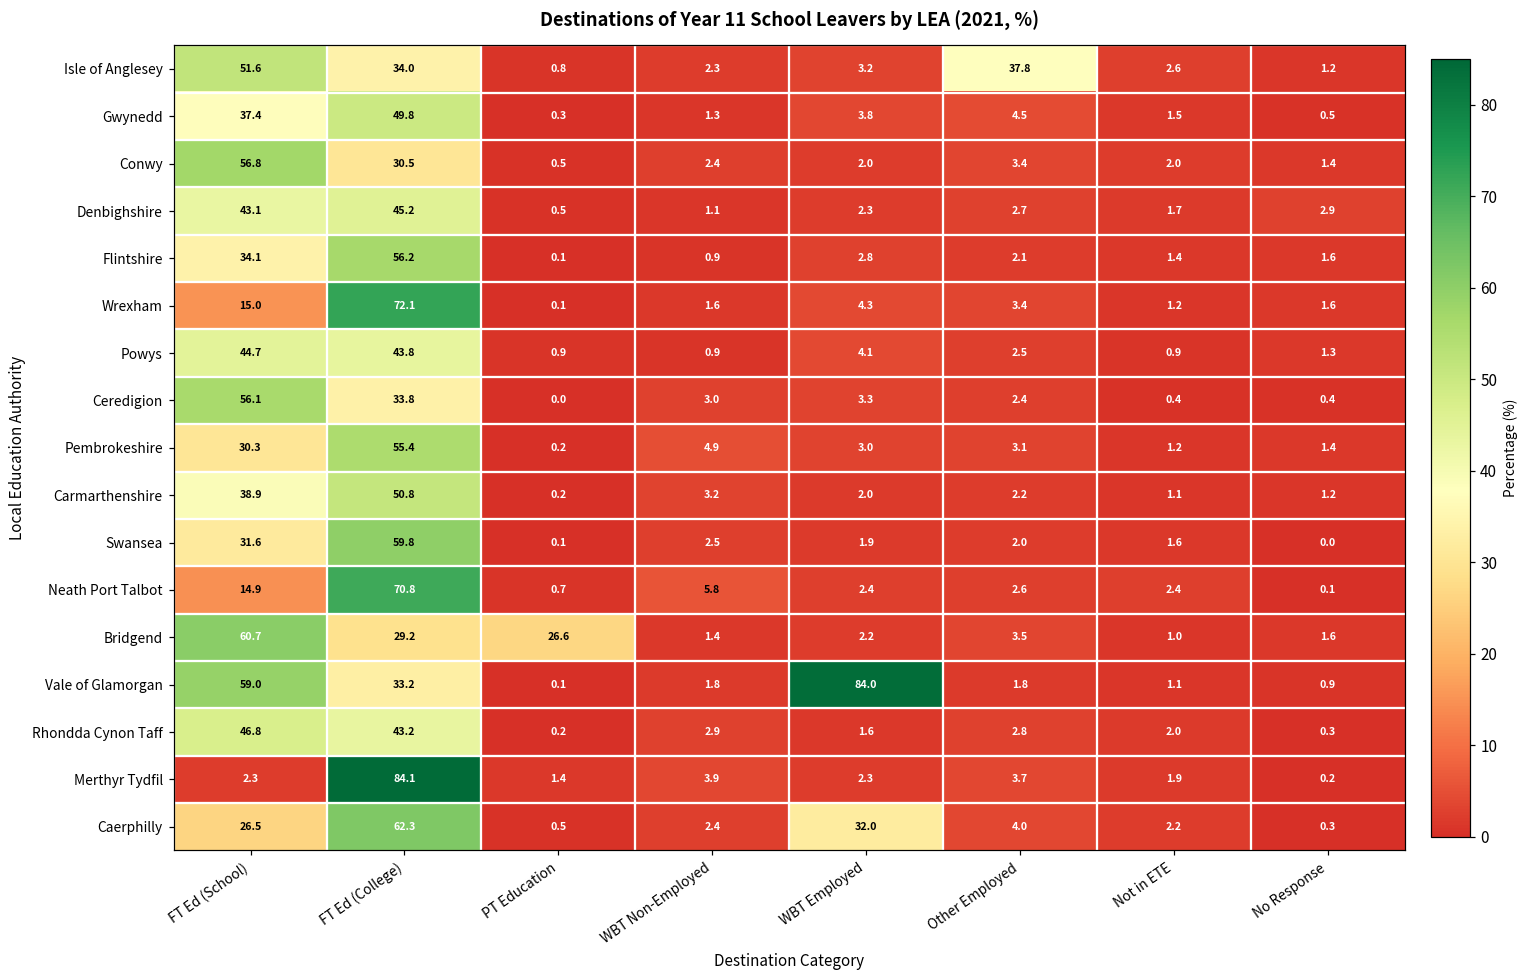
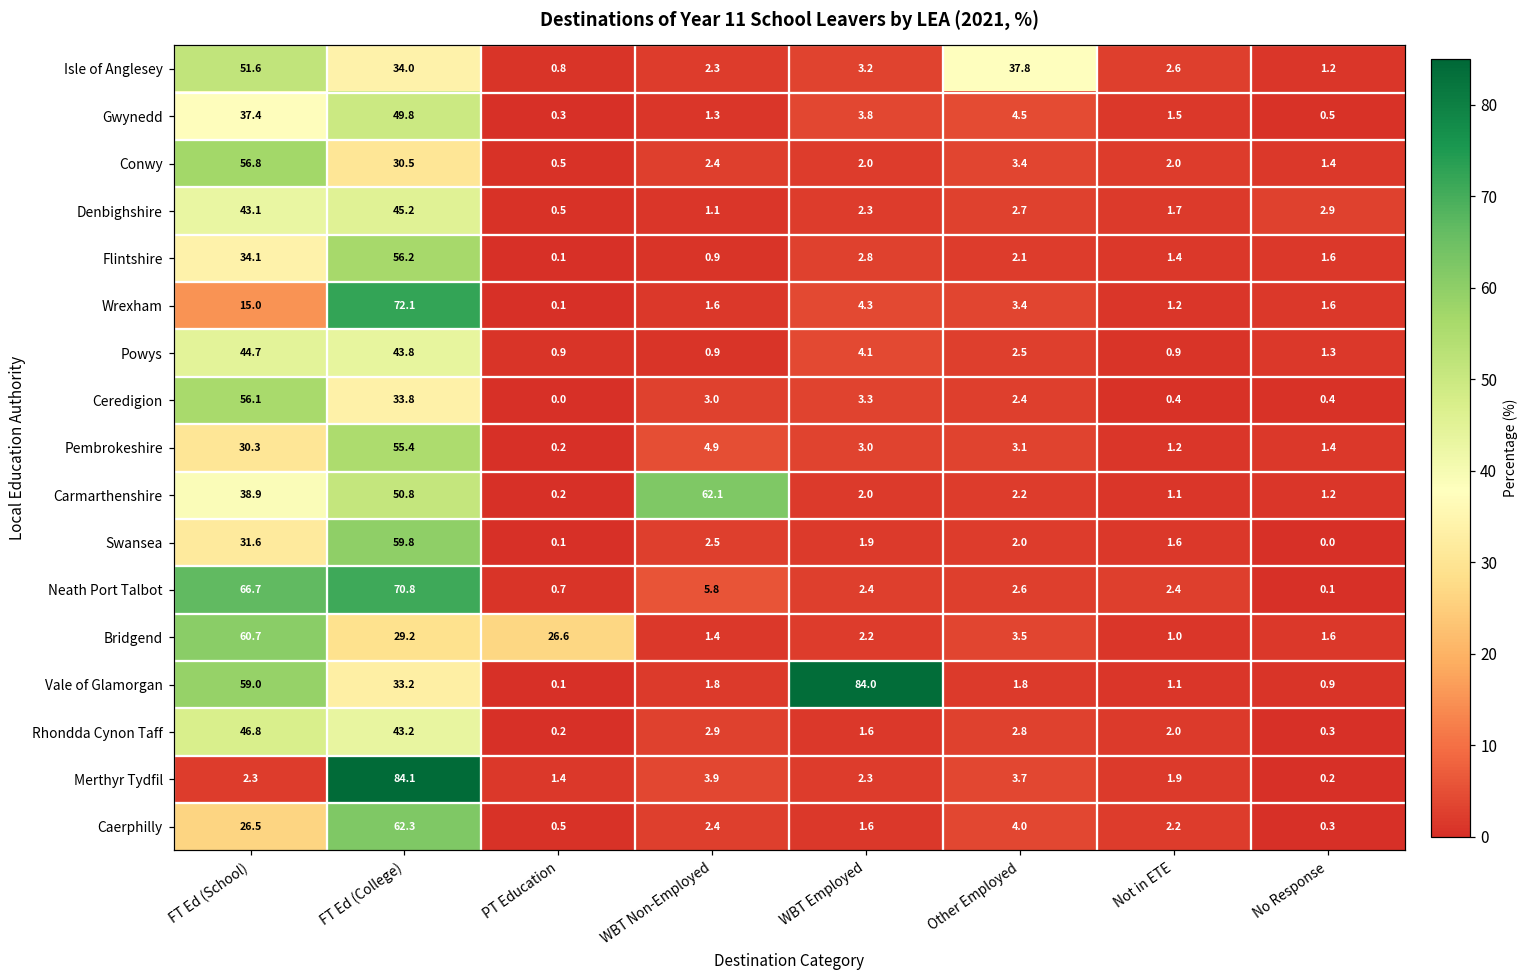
  {
    "Isle of Anglesey": {
      "FT Ed (School)": 51.6,
      "FT Ed (College)": 34.0,
      "PT Education": 0.8,
      "WBT Non-Employed": 2.3,
      "WBT Employed": 3.2,
      "Other Employed": 37.8,
      "Not in ETE": 2.6,
      "No Response": 1.2
    },
    "Gwynedd": {
      "FT Ed (School)": 37.4,
      "FT Ed (College)": 49.8,
      "PT Education": 0.3,
      "WBT Non-Employed": 1.3,
      "WBT Employed": 3.8,
      "Other Employed": 4.5,
      "Not in ETE": 1.5,
      "No Response": 0.5
    },
    "Conwy": {
      "FT Ed (School)": 56.8,
      "FT Ed (College)": 30.5,
      "PT Education": 0.5,
      "WBT Non-Employed": 2.4,
      "WBT Employed": 2.0,
      "Other Employed": 3.4,
      "Not in ETE": 2.0,
      "No Response": 1.4
    },
    "Denbighshire": {
      "FT Ed (School)": 43.1,
      "FT Ed (College)": 45.2,
      "PT Education": 0.5,
      "WBT Non-Employed": 1.1,
      "WBT Employed": 2.3,
      "Other Employed": 2.7,
      "Not in ETE": 1.7,
      "No Response": 2.9
    },
    "Flintshire": {
      "FT Ed (School)": 34.1,
      "FT Ed (College)": 56.2,
      "PT Education": 0.1,
      "WBT Non-Employed": 0.9,
      "WBT Employed": 2.8,
      "Other Employed": 2.1,
      "Not in ETE": 1.4,
      "No Response": 1.6
    },
    "Wrexham": {
      "FT Ed (School)": 15.0,
      "FT Ed (College)": 72.1,
      "PT Education": 0.1,
      "WBT Non-Employed": 1.6,
      "WBT Employed": 4.3,
      "Other Employed": 3.4,
      "Not in ETE": 1.2,
      "No Response": 1.6
    },
    "Powys": {
      "FT Ed (School)": 44.7,
      "FT Ed (College)": 43.8,
      "PT Education": 0.9,
      "WBT Non-Employed": 0.9,
      "WBT Employed": 4.1,
      "Other Employed": 2.5,
      "Not in ETE": 0.9,
      "No Response": 1.3
    },
    "Ceredigion": {
      "FT Ed (School)": 56.1,
      "FT Ed (College)": 33.8,
      "PT Education": 0.0,
      "WBT Non-Employed": 3.0,
      "WBT Employed": 3.3,
      "Other Employed": 2.4,
      "Not in ETE": 0.4,
      "No Response": 0.4
    },
    "Pembrokeshire": {
      "FT Ed (School)": 30.3,
      "FT Ed (College)": 55.4,
      "PT Education": 0.2,
      "WBT Non-Employed": 4.9,
      "WBT Employed": 3.0,
      "Other Employed": 3.1,
      "Not in ETE": 1.2,
      "No Response": 1.4
    },
    "Carmarthenshire": {
      "FT Ed (School)": 38.9,
      "FT Ed (College)": 50.8,
      "PT Education": 0.2,
-     "WBT Non-Employed": 3.2,
+     "WBT Non-Employed": 62.1,
      "WBT Employed": 2.0,
      "Other Employed": 2.2,
      "Not in ETE": 1.1,
      "No Response": 1.2
    },
    "Swansea": {
      "FT Ed (School)": 31.6,
      "FT Ed (College)": 59.8,
      "PT Education": 0.1,
      "WBT Non-Employed": 2.5,
      "WBT Employed": 1.9,
      "Other Employed": 2.0,
      "Not in ETE": 1.6,
      "No Response": 0.0
    },
    "Neath Port Talbot": {
-     "FT Ed (School)": 14.9,
+     "FT Ed (School)": 66.7,
      "FT Ed (College)": 70.8,
      "PT Education": 0.7,
      "WBT Non-Employed": 5.8,
      "WBT Employed": 2.4,
      "Other Employed": 2.6,
      "Not in ETE": 2.4,
      "No Response": 0.1
    },
    "Bridgend": {
      "FT Ed (School)": 60.7,
      "FT Ed (College)": 29.2,
      "PT Education": 26.6,
      "WBT Non-Employed": 1.4,
      "WBT Employed": 2.2,
      "Other Employed": 3.5,
      "Not in ETE": 1.0,
      "No Response": 1.6
    },
    "Vale of Glamorgan": {
      "FT Ed (School)": 59.0,
      "FT Ed (College)": 33.2,
      "PT Education": 0.1,
      "WBT Non-Employed": 1.8,
      "WBT Employed": 84.0,
      "Other Employed": 1.8,
      "Not in ETE": 1.1,
      "No Response": 0.9
    },
    "Rhondda Cynon Taff": {
      "FT Ed (School)": 46.8,
      "FT Ed (College)": 43.2,
      "PT Education": 0.2,
      "WBT Non-Employed": 2.9,
      "WBT Employed": 1.6,
      "Other Employed": 2.8,
      "Not in ETE": 2.0,
      "No Response": 0.3
    },
    "Merthyr Tydfil": {
      "FT Ed (School)": 2.3,
      "FT Ed (College)": 84.1,
      "PT Education": 1.4,
      "WBT Non-Employed": 3.9,
      "WBT Employed": 2.3,
      "Other Employed": 3.7,
      "Not in ETE": 1.9,
      "No Response": 0.2
    },
    "Caerphilly": {
      "FT Ed (School)": 26.5,
      "FT Ed (College)": 62.3,
      "PT Education": 0.5,
      "WBT Non-Employed": 2.4,
-     "WBT Employed": 32.0,
+     "WBT Employed": 1.6,
      "Other Employed": 4.0,
      "Not in ETE": 2.2,
      "No Response": 0.3
    }
  }
